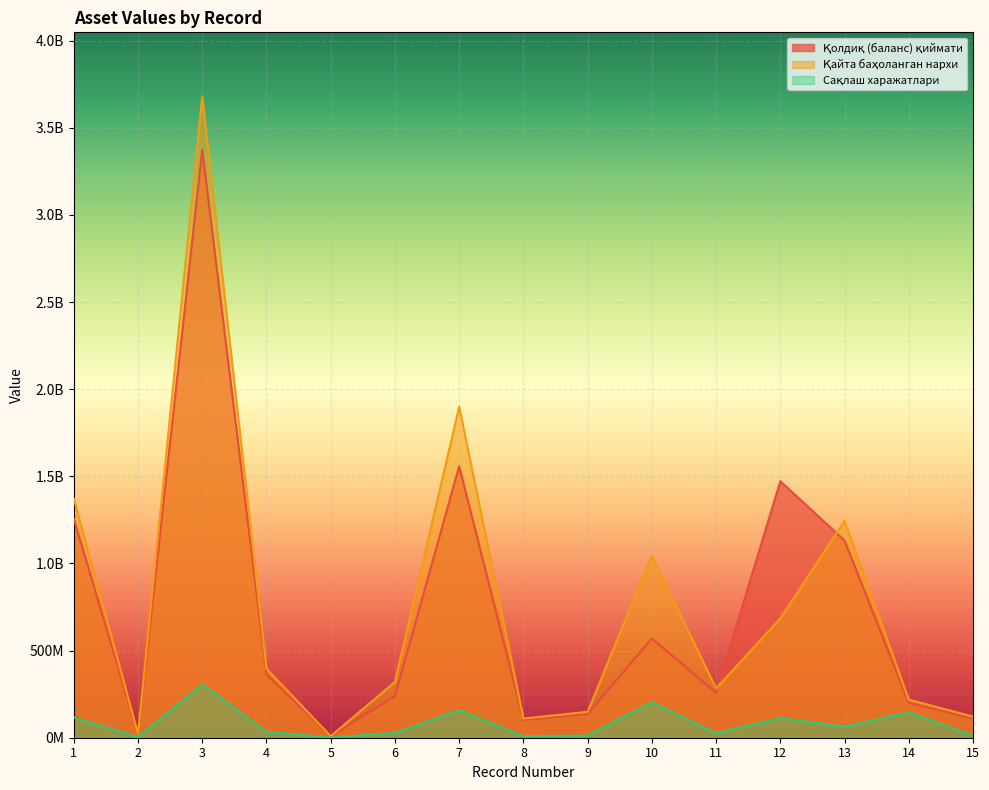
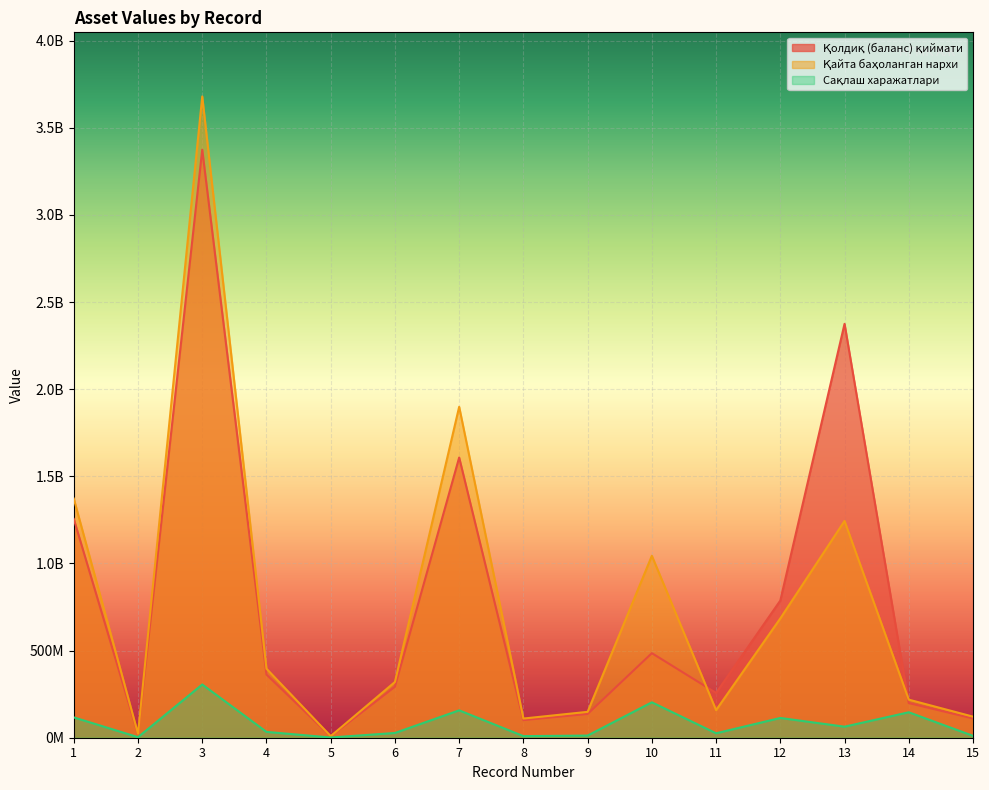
  {
    "Қолдиқ (баланс) қиймати": {
      "1": 1260000000,
      "3": 3370000000,
      "4": 360000000,
-     "6": 240000000,
-     "7": 1560000000,
-     "10": 570000000,
+     "6": 290000000,
+     "7": 1610000000,
+     "10": 490000000,
      "11": 260000000,
-     "12": 1470000000,
-     "13": 1130000000,
+     "12": 790000000,
+     "13": 2370000000,
      "14": 200000000
    },
    "Қайта баҳоланган нархи": {
      "1": 1370000000,
      "3": 3680000000,
      "4": 400000000,
      "6": 320000000,
      "7": 1900000000,
      "10": 1040000000,
-     "11": 280000000,
+     "11": 160000000,
      "12": 680000000,
      "13": 1240000000,
      "14": 220000000
    },
    "Сақлаш харажатлари": {
      "1": 120000000,
      "2": 0,
      "3": 310000000,
      "4": 30000000,
      "6": 30000000,
      "7": 160000000,
      "8": 10000000,
      "9": 10000000,
      "10": 200000000,
      "11": 30000000,
      "12": 110000000,
      "13": 60000000,
      "14": 150000000,
      "15": 10000000
    }
  }
